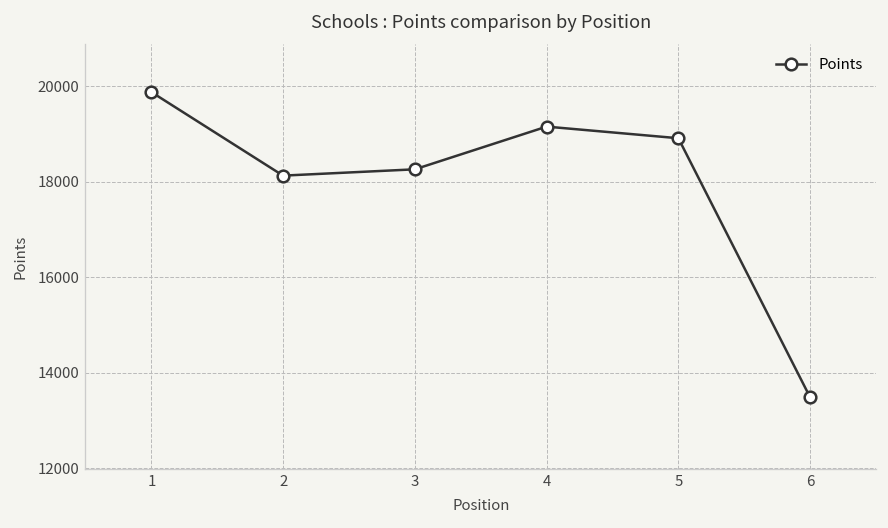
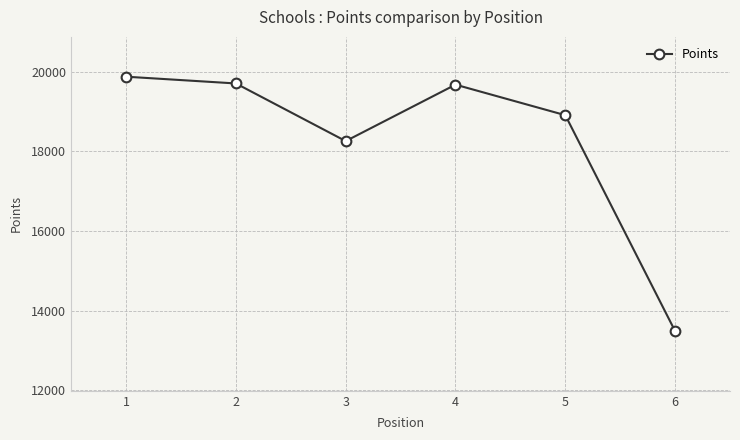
  {
    "1": 19900,
-   "2": 18100,
+   "2": 19700,
    "3": 18300,
-   "4": 19200,
+   "4": 19700,
    "5": 18900,
    "6": 13500
  }
